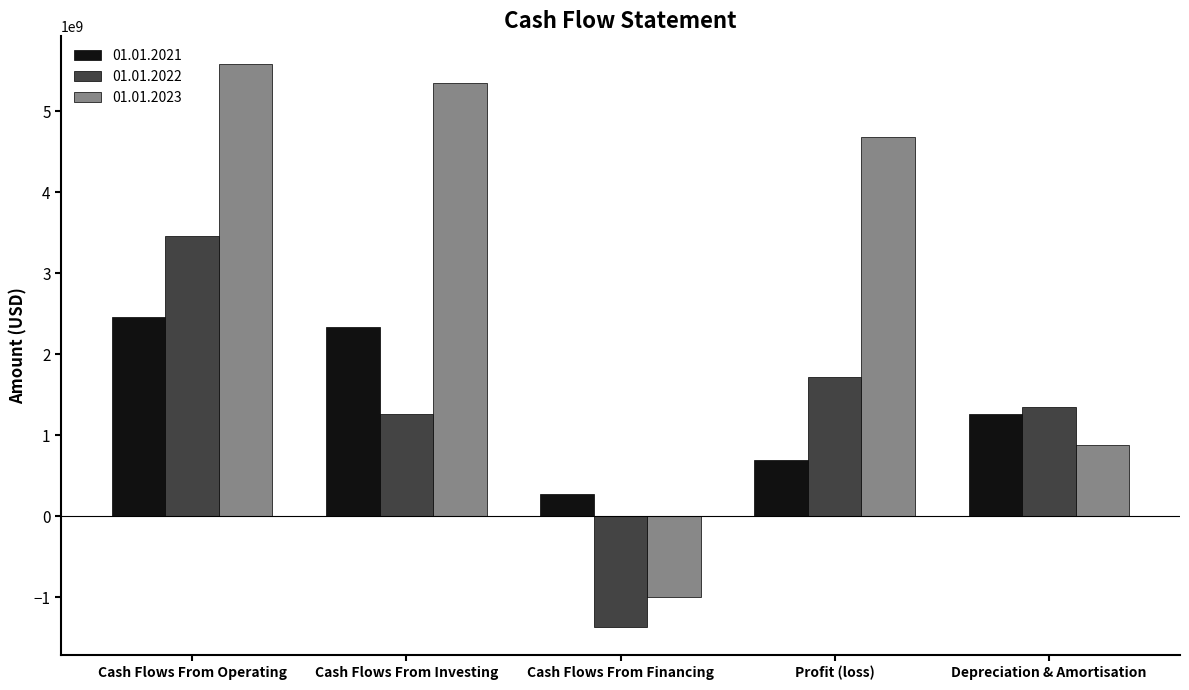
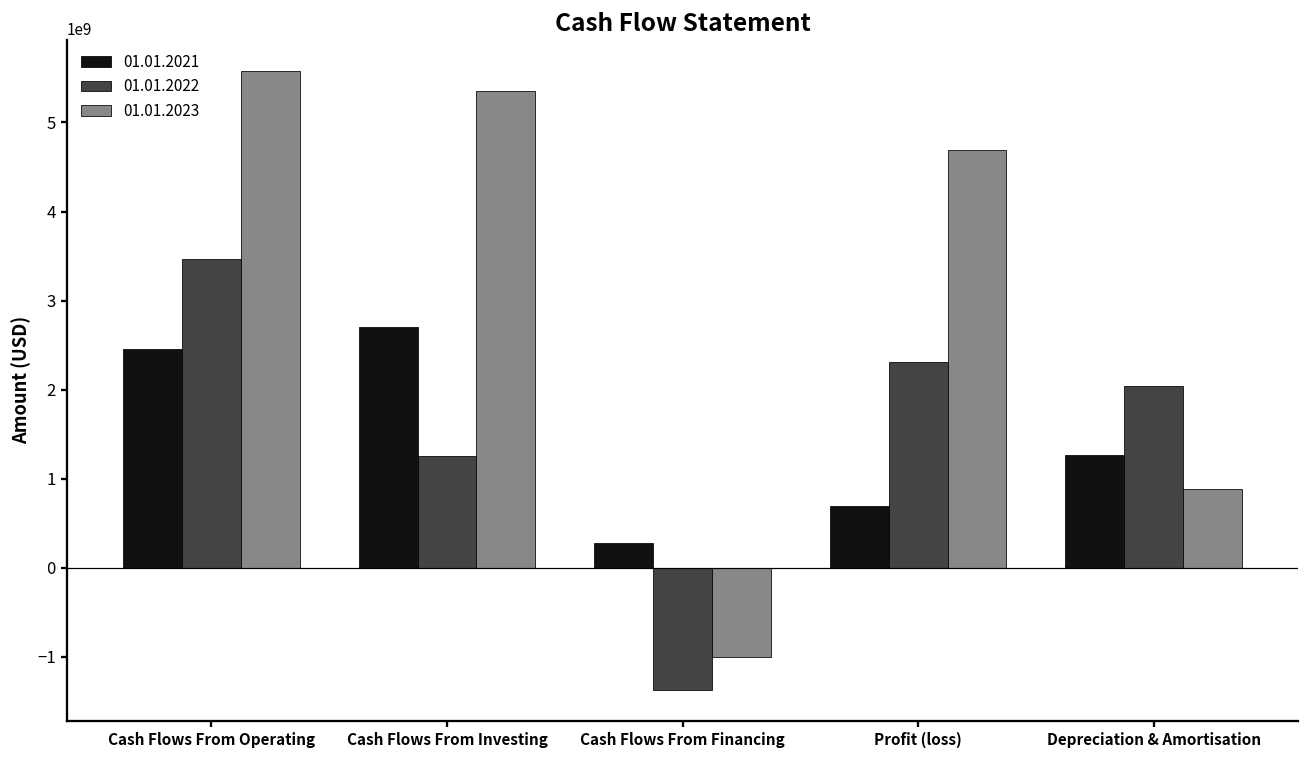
  {
    "01.01.2021": {
      "Cash Flows From Operating": 2500000000,
-     "Cash Flows From Investing": 2300000000,
+     "Cash Flows From Investing": 2700000000,
      "Cash Flows From Financing": 300000000,
      "Profit (loss)": 700000000,
      "Depreciation & Amortisation": 1300000000
    },
    "01.01.2022": {
      "Cash Flows From Operating": 3500000000,
      "Cash Flows From Investing": 1300000000,
      "Cash Flows From Financing": -1400000000,
-     "Profit (loss)": 1700000000,
-     "Depreciation & Amortisation": 1300000000
+     "Profit (loss)": 2300000000,
+     "Depreciation & Amortisation": 2000000000
    },
    "01.01.2023": {
      "Cash Flows From Operating": 5600000000,
      "Cash Flows From Investing": 5400000000,
      "Cash Flows From Financing": -1000000000,
      "Profit (loss)": 4700000000,
      "Depreciation & Amortisation": 900000000
    }
  }
